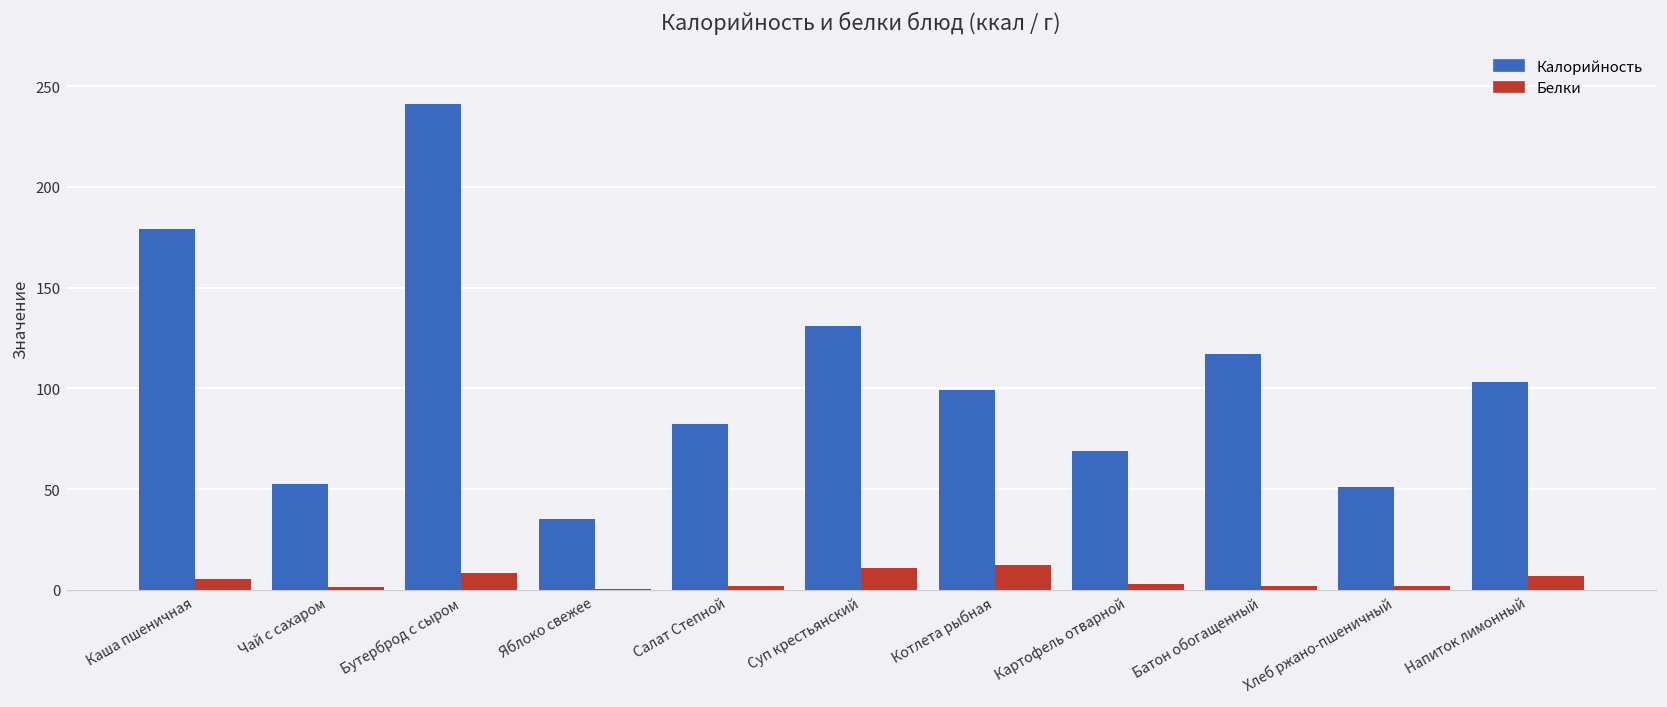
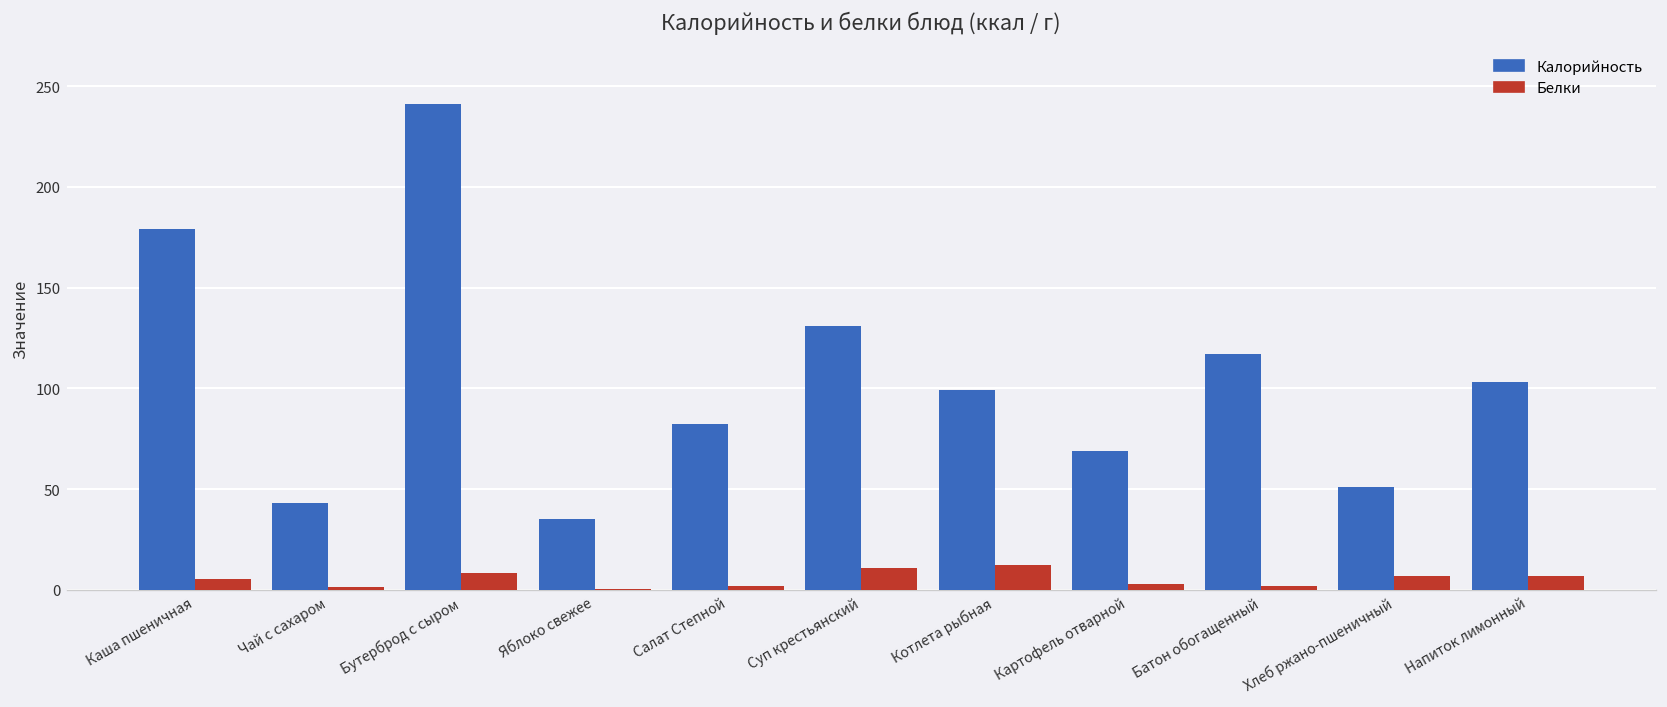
  {
    "Калорийность": {
      "Каша пшеничная": 179,
-     "Чай с сахаром": 53,
+     "Чай с сахаром": 43,
      "Бутерброд с сыром": 241,
      "Яблоко свежее": 35,
      "Салат Степной": 82,
      "Суп крестьянский": 131,
      "Котлета рыбная": 99,
      "Картофель отварной": 69,
      "Батон обогащенный": 117,
      "Хлеб ржано-пшеничный": 51,
      "Напиток лимонный": 103
    },
    "Белки": {
      "Каша пшеничная": 6,
      "Чай с сахаром": 2,
      "Бутерброд с сыром": 8,
      "Салат Степной": 2,
      "Суп крестьянский": 11,
      "Котлета рыбная": 12,
      "Картофель отварной": 3,
      "Батон обогащенный": 2,
-     "Хлеб ржано-пшеничный": 2,
+     "Хлеб ржано-пшеничный": 7,
      "Напиток лимонный": 7
    }
  }
